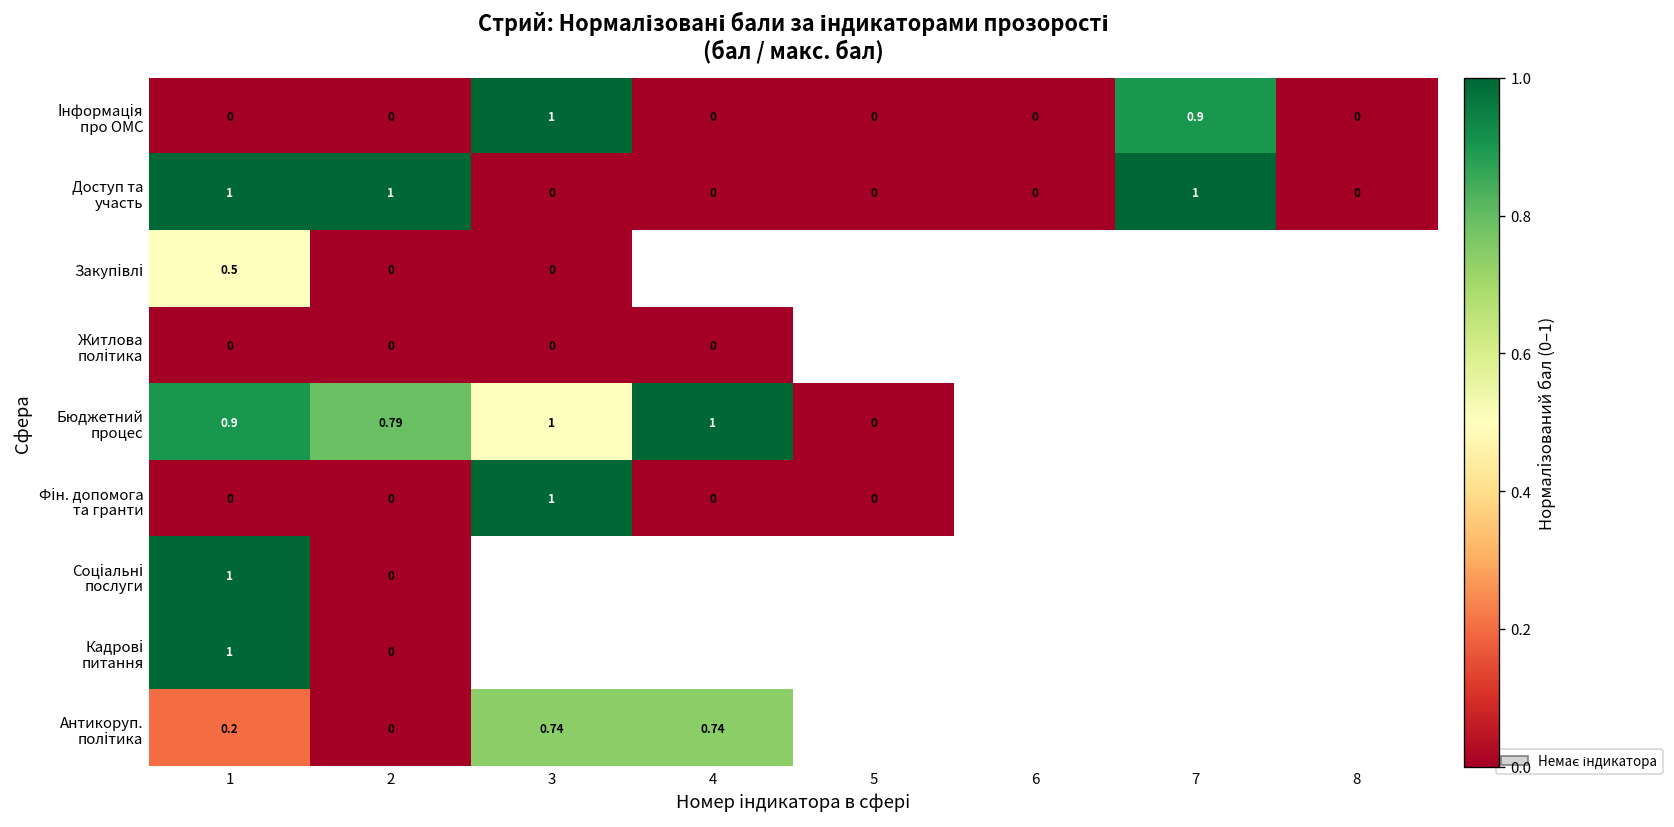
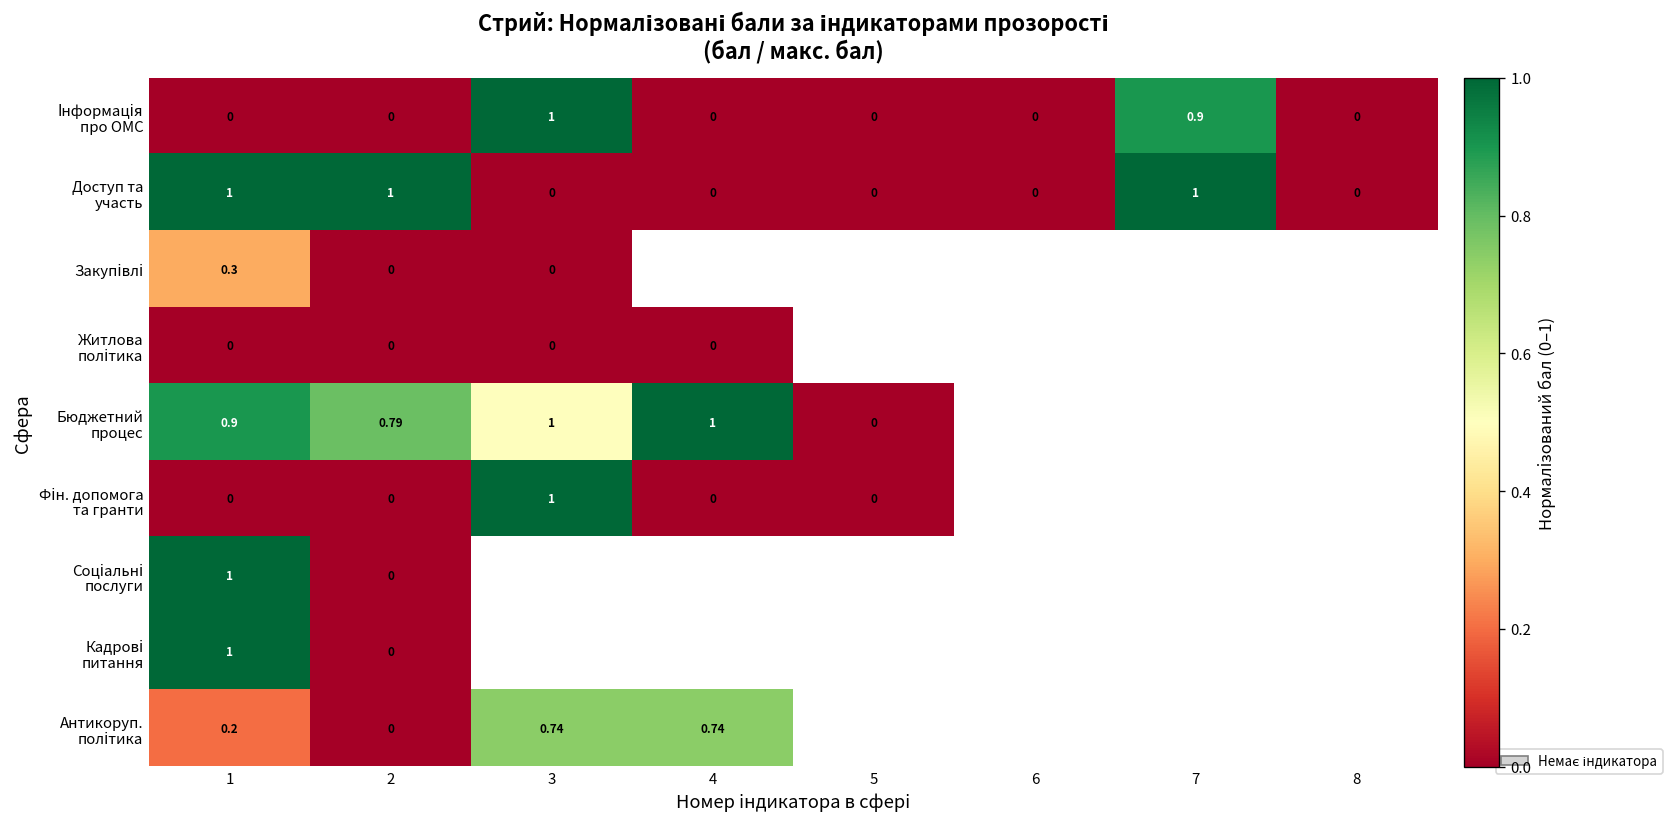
  {
    "Інформація про ОМС": {
      "1": 0,
      "2": 0,
      "3": 1,
      "4": 0,
      "5": 0,
      "6": 0,
      "7": 0.9,
      "8": 0
    },
    "Доступ та участь": {
      "1": 1,
      "2": 1,
      "3": 0,
      "4": 0,
      "5": 0,
      "6": 0,
      "7": 1,
      "8": 0
    },
    "Закупівлі": {
-     "1": 0.5,
+     "1": 0.3,
      "2": 0,
      "3": 0
    },
    "Житлова політика": {
      "1": 0,
      "2": 0,
      "3": 0,
      "4": 0
    },
    "Бюджетний процес": {
      "1": 0.9,
      "2": 0.79,
      "3": 1,
      "4": 1,
      "5": 0
    },
    "Фін. допомога та гранти": {
      "1": 0,
      "2": 0,
      "3": 1,
      "4": 0,
      "5": 0
    },
    "Соціальні послуги": {
      "1": 1,
      "2": 0
    },
    "Кадрові питання": {
      "1": 1,
      "2": 0
    },
    "Антикоруп. політика": {
      "1": 0.2,
      "2": 0,
      "3": 0.74,
      "4": 0.74
    }
  }
